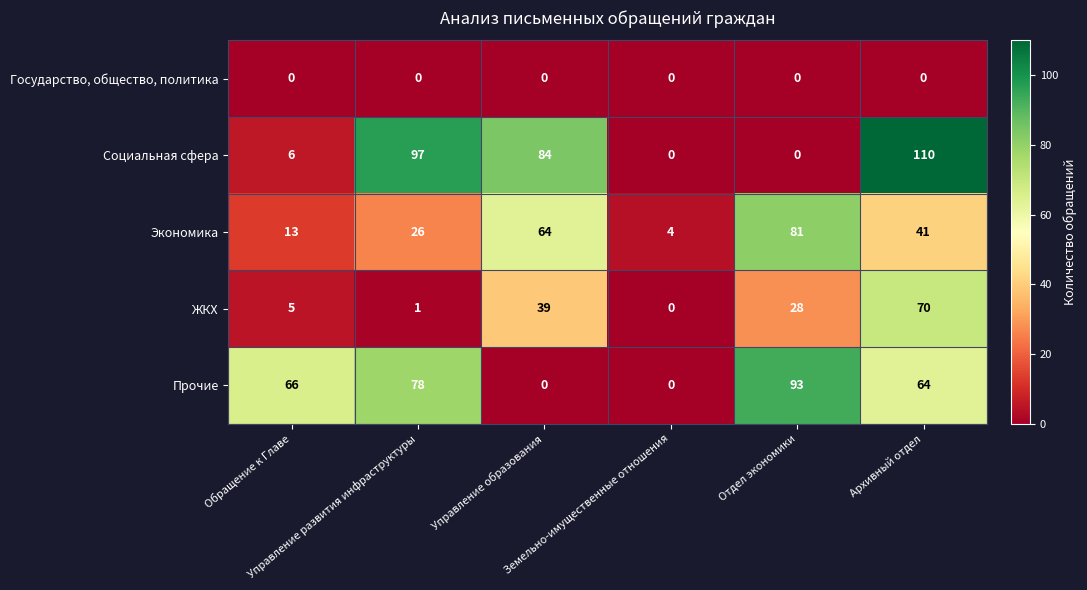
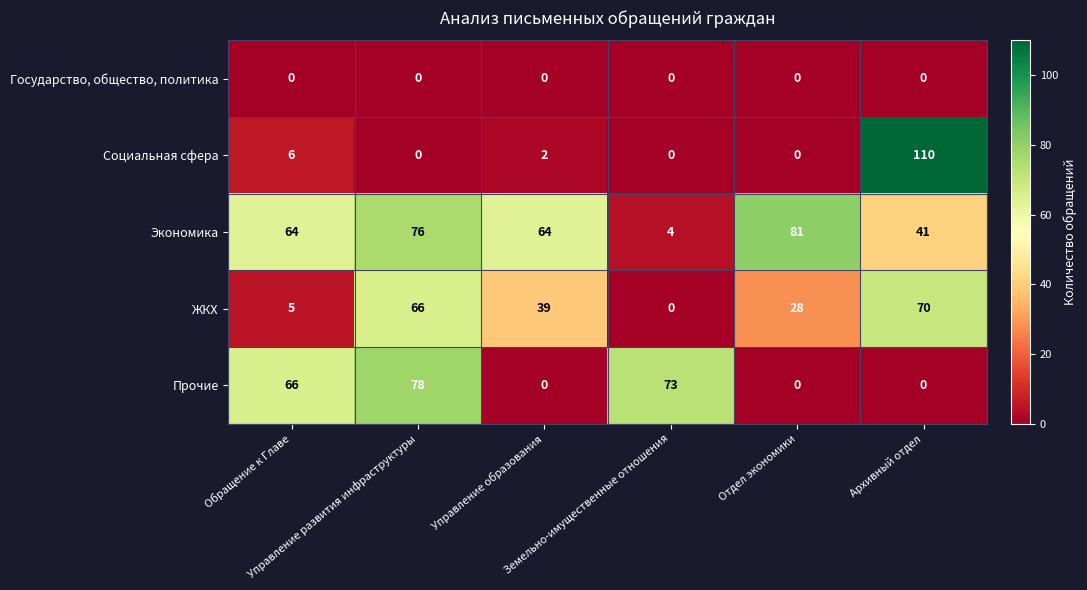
  {
    "Государство, общество, политика": {
      "Обращение к Главе": 0,
      "Управление развития инфраструктуры": 0,
      "Управление образования": 0,
      "Земельно-имущественные отношения": 0,
      "Отдел экономики": 0,
      "Архивный отдел": 0
    },
    "Социальная сфера": {
      "Обращение к Главе": 6,
-     "Управление развития инфраструктуры": 97,
-     "Управление образования": 84,
+     "Управление развития инфраструктуры": 0,
+     "Управление образования": 2,
      "Земельно-имущественные отношения": 0,
      "Отдел экономики": 0,
      "Архивный отдел": 110
    },
    "Экономика": {
-     "Обращение к Главе": 13,
-     "Управление развития инфраструктуры": 26,
+     "Обращение к Главе": 64,
+     "Управление развития инфраструктуры": 76,
      "Управление образования": 64,
      "Земельно-имущественные отношения": 4,
      "Отдел экономики": 81,
      "Архивный отдел": 41
    },
    "ЖКХ": {
      "Обращение к Главе": 5,
-     "Управление развития инфраструктуры": 1,
+     "Управление развития инфраструктуры": 66,
      "Управление образования": 39,
      "Земельно-имущественные отношения": 0,
      "Отдел экономики": 28,
      "Архивный отдел": 70
    },
    "Прочие": {
      "Обращение к Главе": 66,
      "Управление развития инфраструктуры": 78,
      "Управление образования": 0,
-     "Земельно-имущественные отношения": 0,
-     "Отдел экономики": 93,
-     "Архивный отдел": 64
+     "Земельно-имущественные отношения": 73,
+     "Отдел экономики": 0,
+     "Архивный отдел": 0
    }
  }
